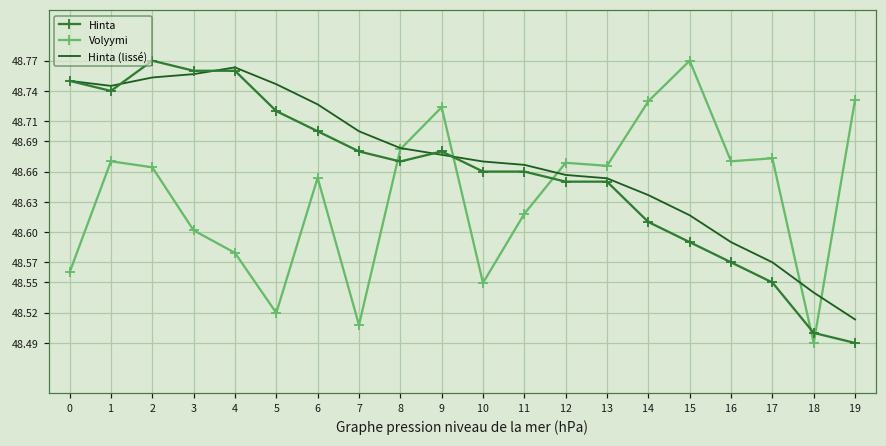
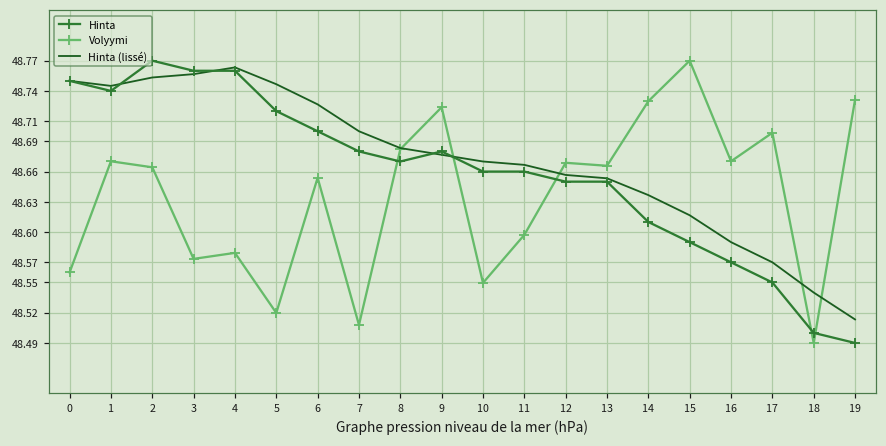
  {
    "Volyymi": {
      "0": 48.56,
      "1": 48.67,
      "2": 48.66,
-     "3": 48.60,
+     "3": 48.57,
      "4": 48.58,
      "5": 48.52,
      "6": 48.65,
      "7": 48.51,
      "9": 48.72,
      "10": 48.55,
-     "11": 48.62,
+     "11": 48.60,
      "12": 48.67,
      "13": 48.67,
      "14": 48.73,
      "15": 48.77,
      "16": 48.67,
-     "17": 48.67,
+     "17": 48.70,
      "18": 48.49,
      "19": 48.73
    }
  }
